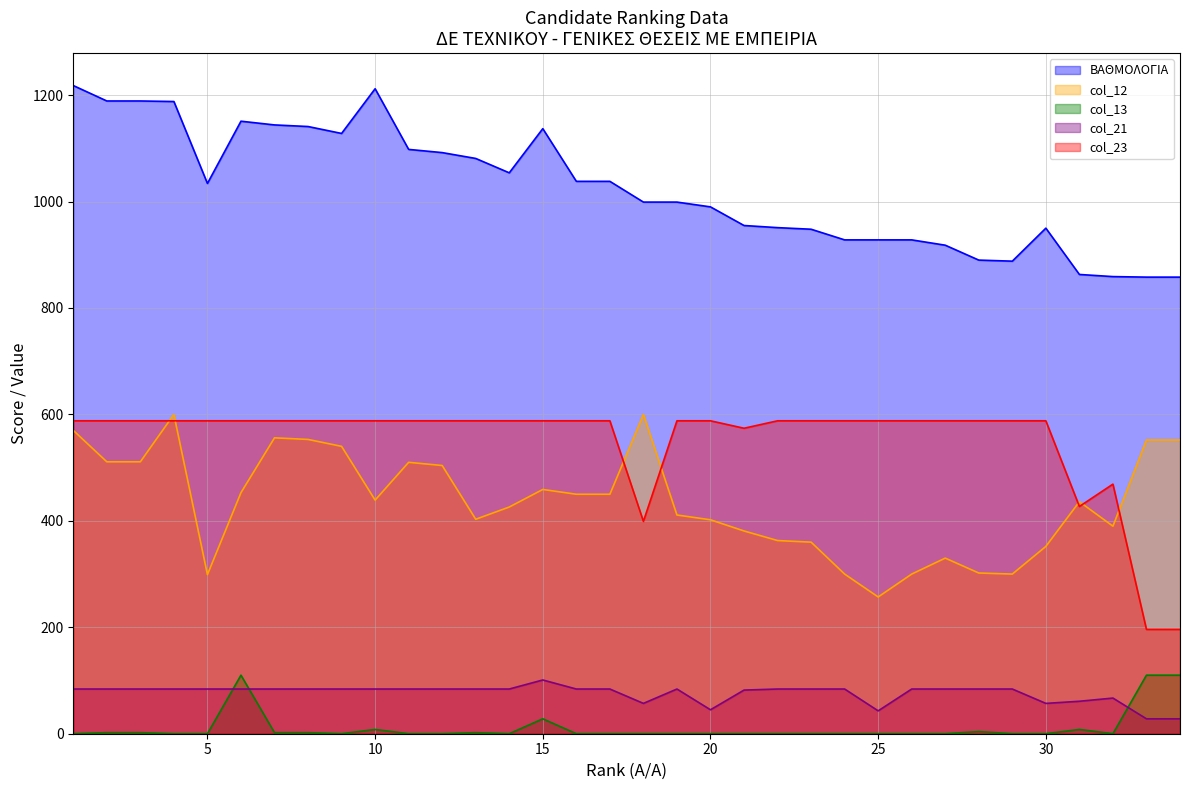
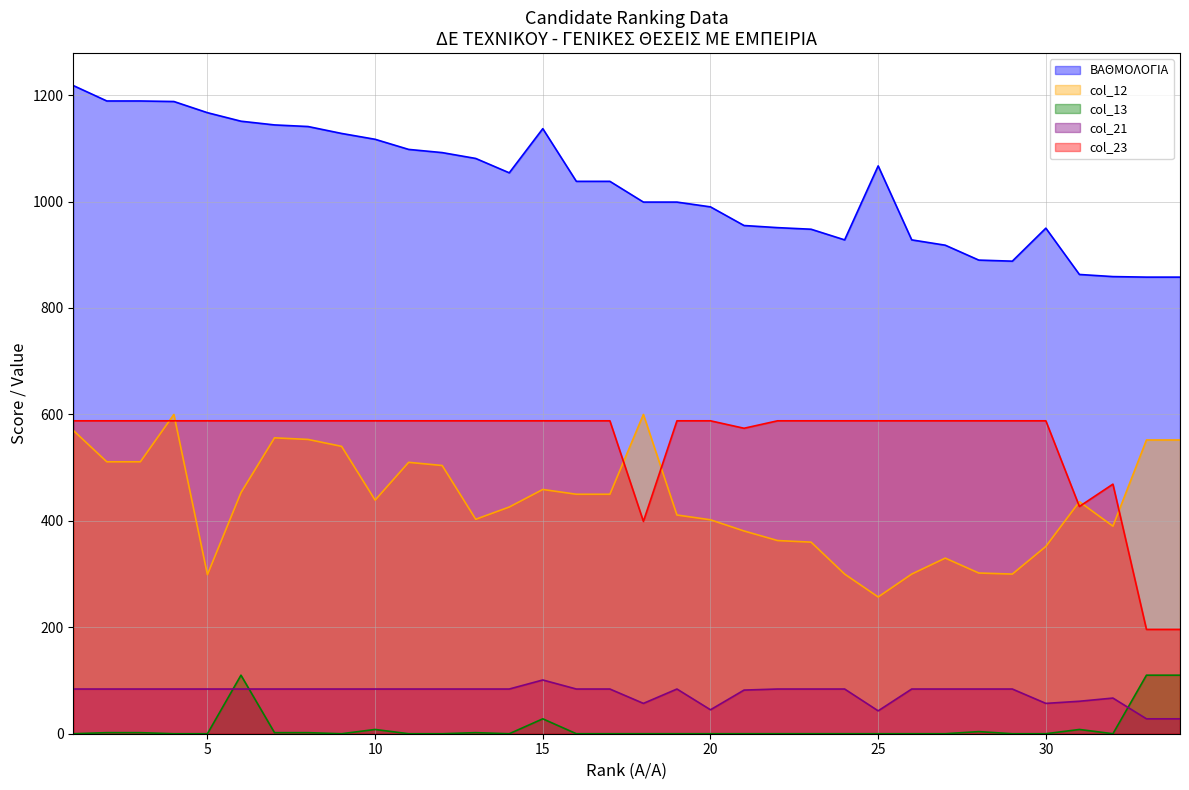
  {
    "ΒΑΘΜΟΛΟΓΙΑ": {
-     "5": 1030,
-     "10": 1210,
+     "5": 1170,
+     "10": 1120,
      "15": 1140,
      "20": 990,
-     "25": 930,
+     "25": 1070,
      "30": 950
    },
    "col_12": {
      "5": 300,
      "10": 440,
      "15": 460,
      "20": 400,
      "25": 260,
      "30": 350
    },
    "col_13": {
      "5": 0,
      "10": 10,
      "15": 30,
      "20": 0,
      "25": 0,
      "30": 0
    },
    "col_21": {
      "5": 80,
      "10": 80,
      "15": 100,
      "20": 50,
      "25": 40,
      "30": 60
    },
    "col_23": {
      "5": 590,
      "10": 590,
      "15": 590,
      "20": 590,
      "25": 590,
      "30": 590
    }
  }
